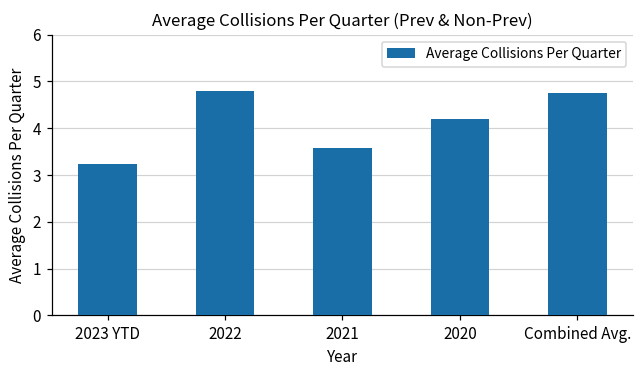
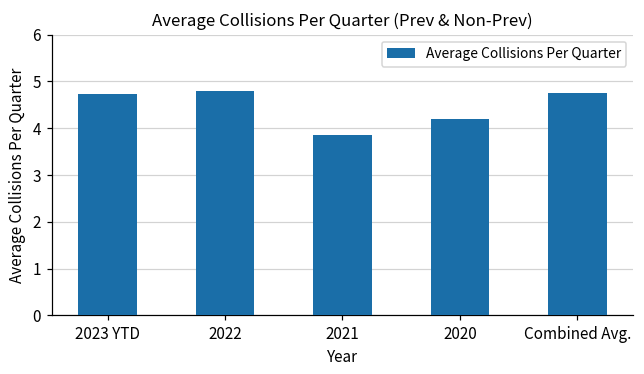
  {
-   "2023 YTD": 3.2,
+   "2023 YTD": 4.7,
    "2022": 4.8,
-   "2021": 3.6,
+   "2021": 3.9,
    "2020": 4.2,
    "Combined Avg.": 4.8
  }
